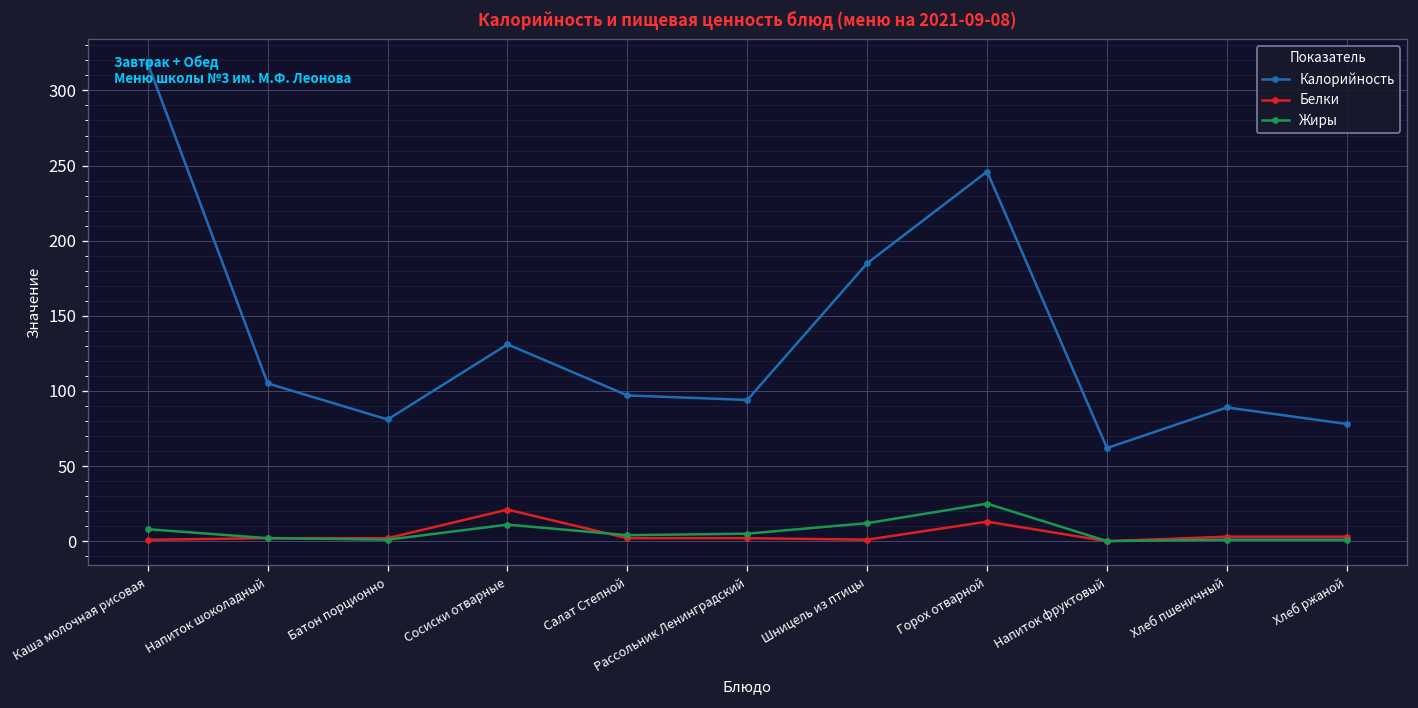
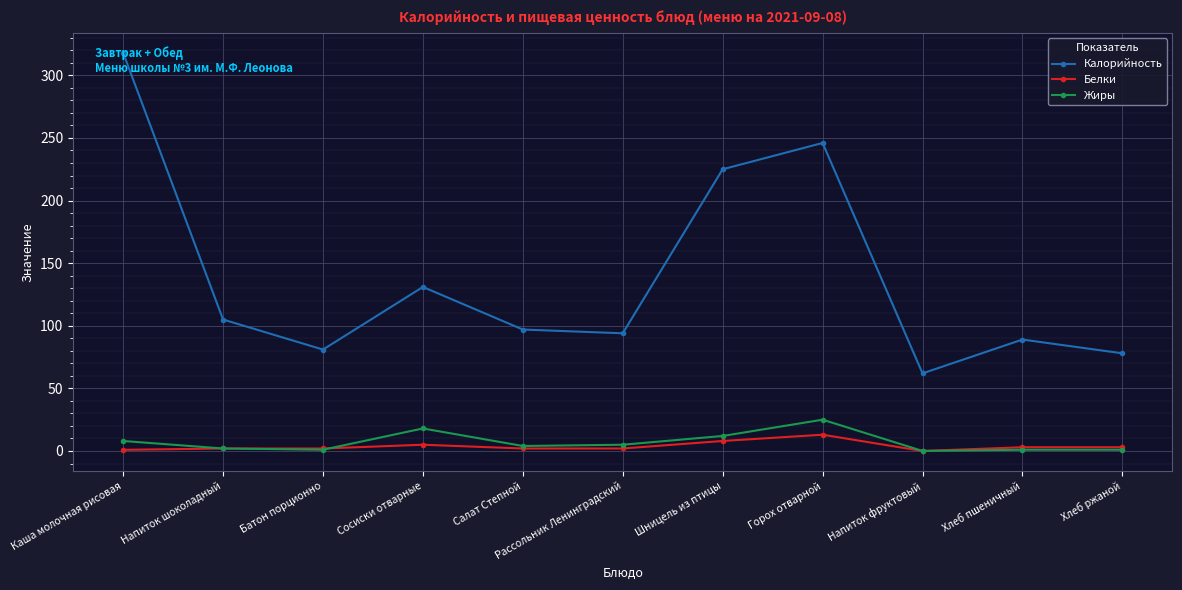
  {
    "Калорийность": {
      "Напиток шоколадный": 105,
      "Батон порционно": 81,
      "Сосиски отварные": 131,
      "Салат Степной": 97,
      "Рассольник Ленинградский": 94,
-     "Шницель из птицы": 185,
+     "Шницель из птицы": 225,
      "Горох отварной": 246,
      "Напиток фруктовый": 62,
      "Хлеб пшеничный": 89,
      "Хлеб ржаной": 78
    },
    "Белки": {
      "Каша молочная рисовая": 1,
-     "Сосиски отварные": 21,
+     "Сосиски отварные": 5,
      "Рассольник Ленинградский": 2,
-     "Шницель из птицы": 1,
+     "Шницель из птицы": 8,
      "Горох отварной": 13
    },
    "Жиры": {
      "Каша молочная рисовая": 8,
-     "Сосиски отварные": 11,
+     "Сосиски отварные": 18,
      "Рассольник Ленинградский": 5,
      "Шницель из птицы": 12,
      "Горох отварной": 25
    }
  }
